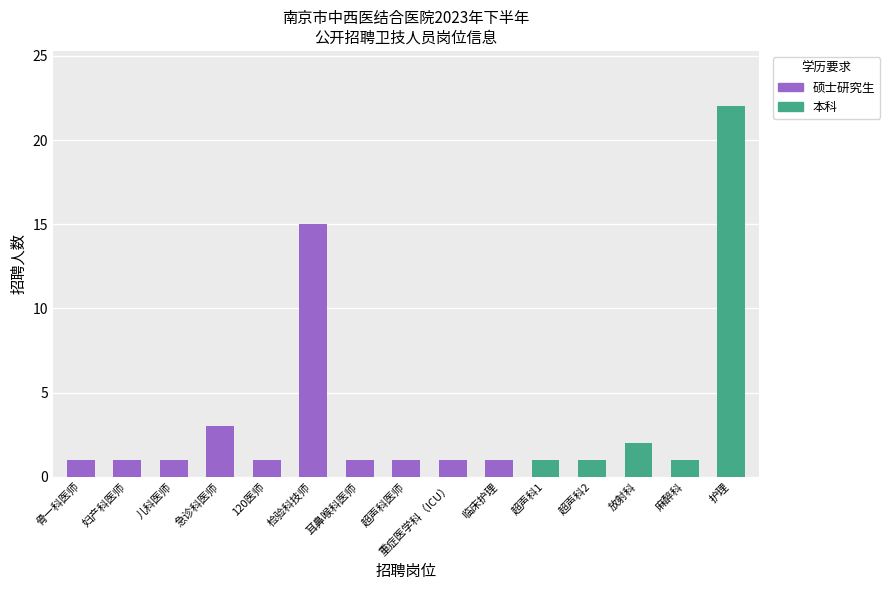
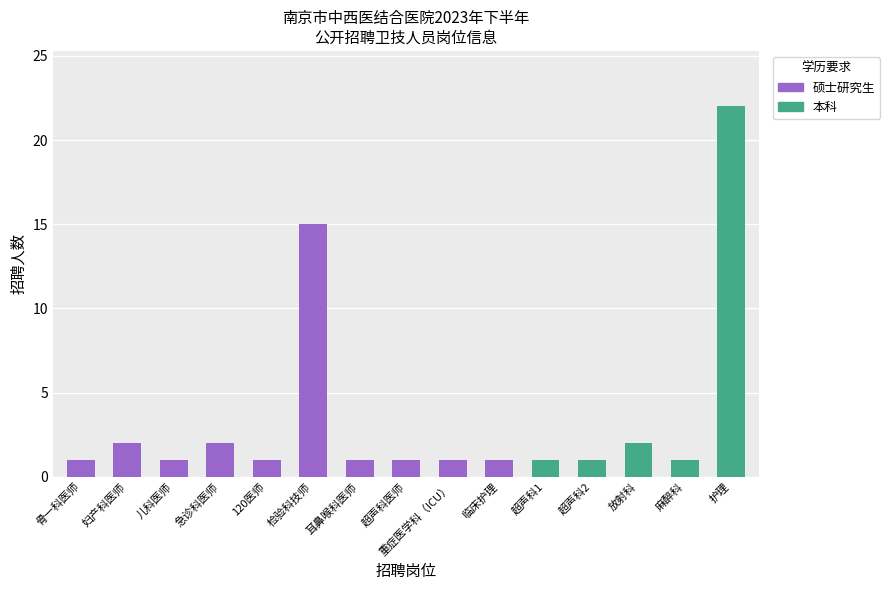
  {
    "骨一科医师": 1,
-   "妇产科医师": 1,
+   "妇产科医师": 2,
    "儿科医师": 1,
-   "急诊科医师": 3,
+   "急诊科医师": 2,
    "120医师": 1,
    "检验科技师": 15,
    "耳鼻喉科医师": 1,
    "超声科医师": 1,
    "重症医学科（ICU）": 1,
    "临床护理": 1,
    "超声科1": 1,
    "超声科2": 1,
    "放射科": 2,
    "麻醉科": 1,
    "护理": 22
  }
